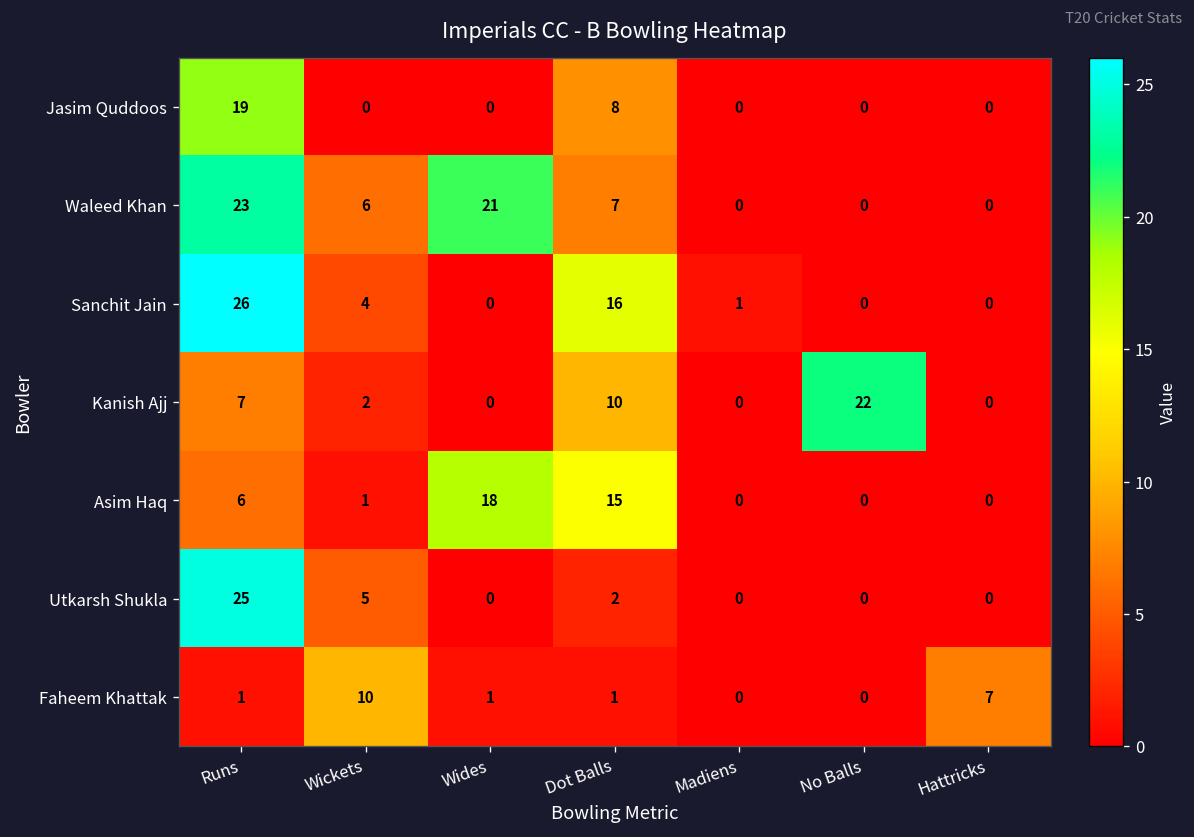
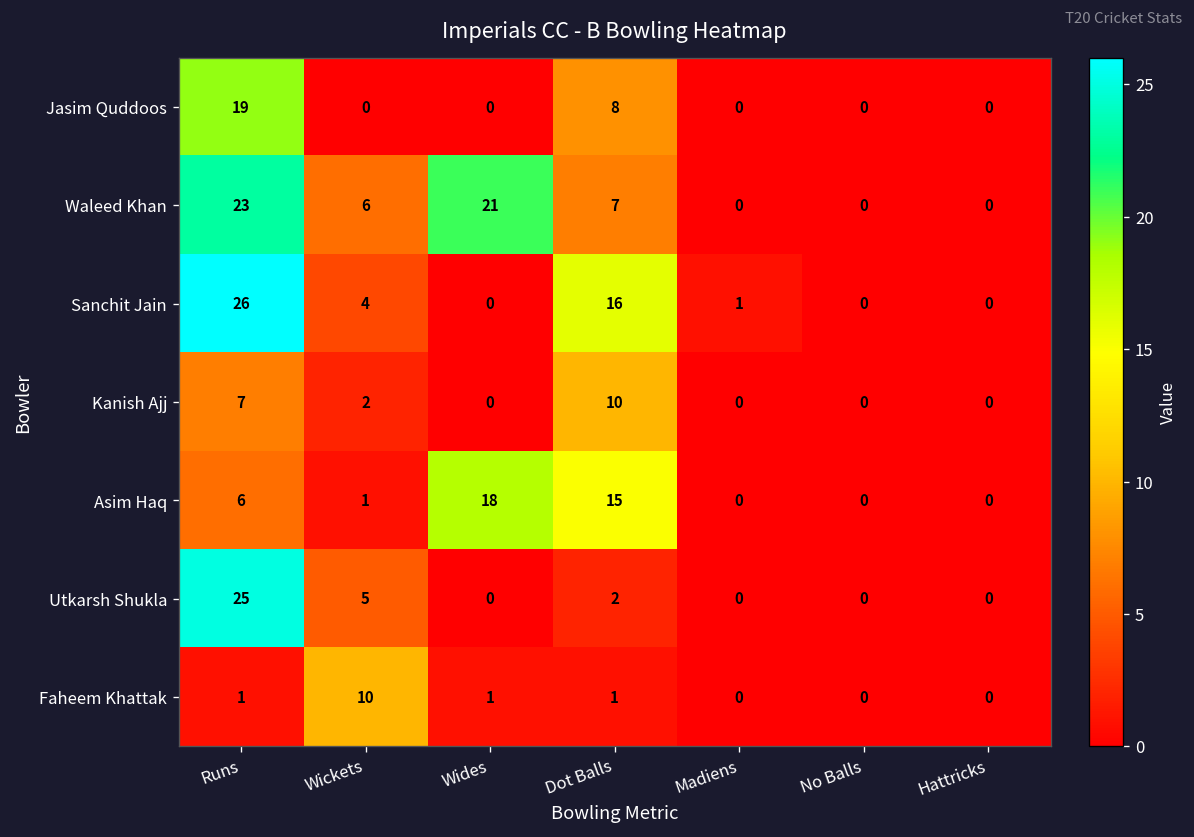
  {
    "Jasim Quddoos": {
      "Runs": 19,
      "Wickets": 0,
      "Wides": 0,
      "Dot Balls": 8,
      "Madiens": 0,
      "No Balls": 0,
      "Hattricks": 0
    },
    "Waleed Khan": {
      "Runs": 23,
      "Wickets": 6,
      "Wides": 21,
      "Dot Balls": 7,
      "Madiens": 0,
      "No Balls": 0,
      "Hattricks": 0
    },
    "Sanchit Jain": {
      "Runs": 26,
      "Wickets": 4,
      "Wides": 0,
      "Dot Balls": 16,
      "Madiens": 1,
      "No Balls": 0,
      "Hattricks": 0
    },
    "Kanish Ajj": {
      "Runs": 7,
      "Wickets": 2,
      "Wides": 0,
      "Dot Balls": 10,
      "Madiens": 0,
-     "No Balls": 22,
+     "No Balls": 0,
      "Hattricks": 0
    },
    "Asim Haq": {
      "Runs": 6,
      "Wickets": 1,
      "Wides": 18,
      "Dot Balls": 15,
      "Madiens": 0,
      "No Balls": 0,
      "Hattricks": 0
    },
    "Utkarsh Shukla": {
      "Runs": 25,
      "Wickets": 5,
      "Wides": 0,
      "Dot Balls": 2,
      "Madiens": 0,
      "No Balls": 0,
      "Hattricks": 0
    },
    "Faheem Khattak": {
      "Runs": 1,
      "Wickets": 10,
      "Wides": 1,
      "Dot Balls": 1,
      "Madiens": 0,
      "No Balls": 0,
-     "Hattricks": 7
+     "Hattricks": 0
    }
  }
